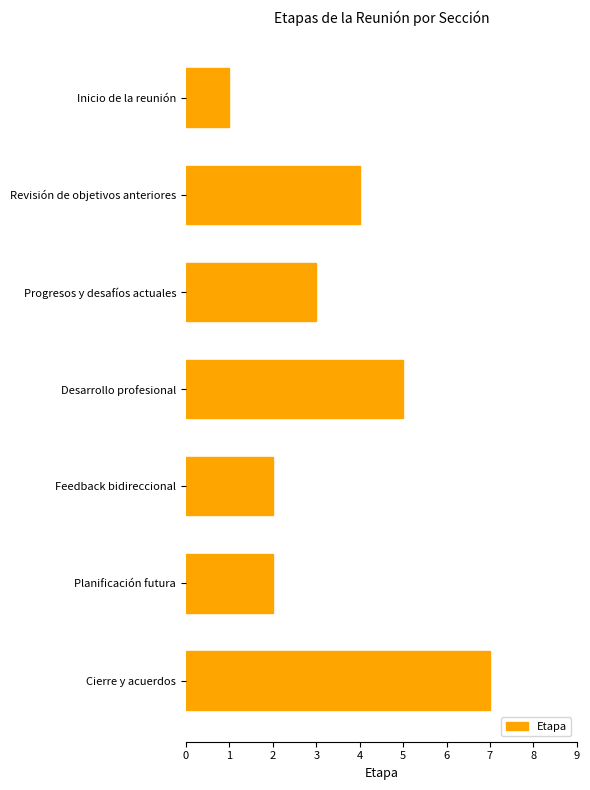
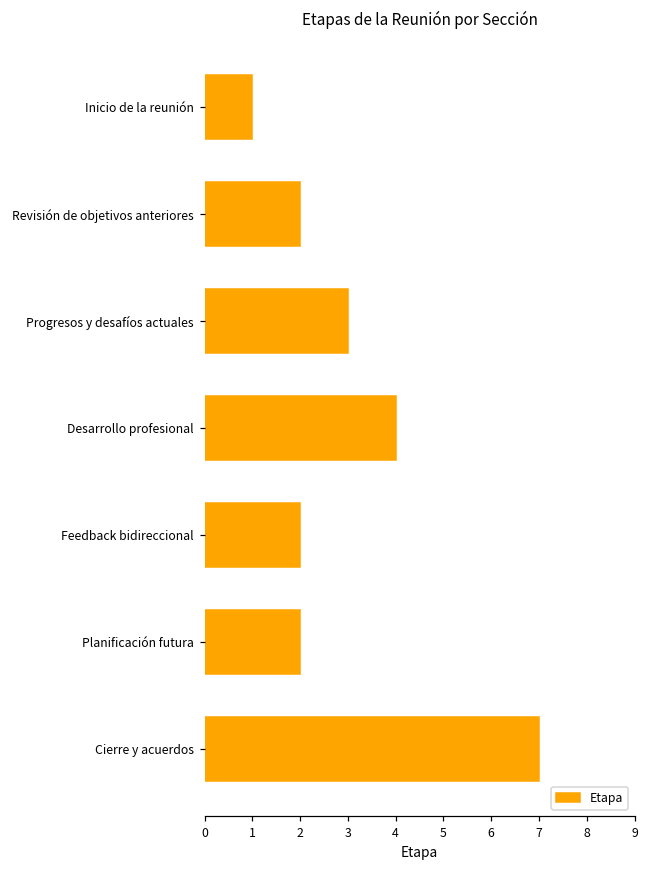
  {
    "Inicio de la reunión": 1,
-   "Revisión de objetivos anteriores": 4,
+   "Revisión de objetivos anteriores": 2,
    "Progresos y desafíos actuales": 3,
-   "Desarrollo profesional": 5,
+   "Desarrollo profesional": 4,
    "Feedback bidireccional": 2,
    "Planificación futura": 2,
    "Cierre y acuerdos": 7
  }
